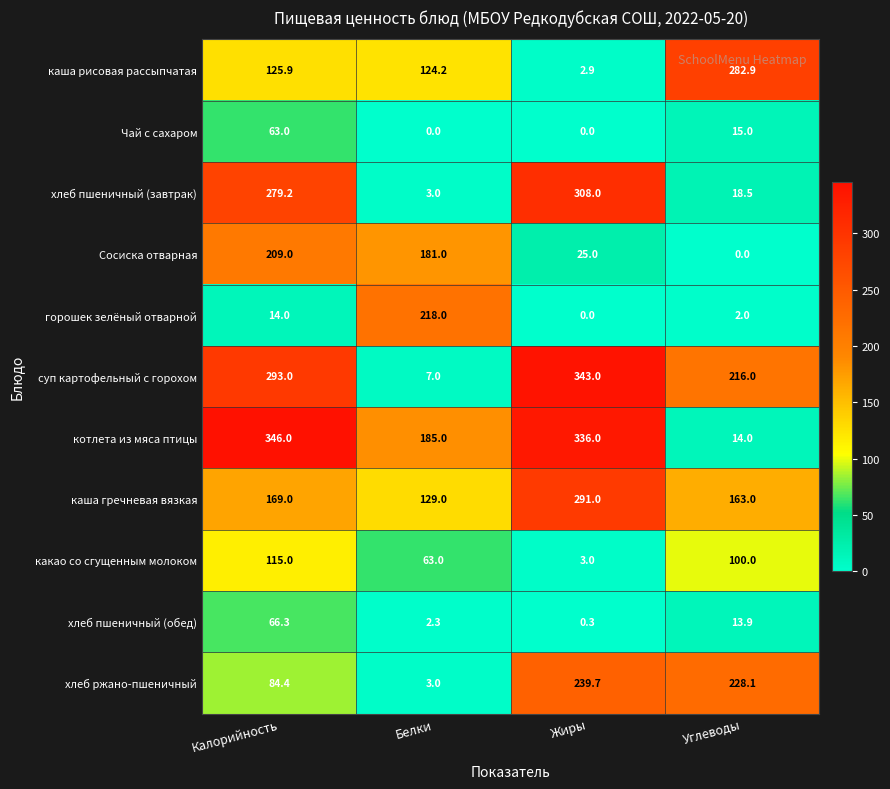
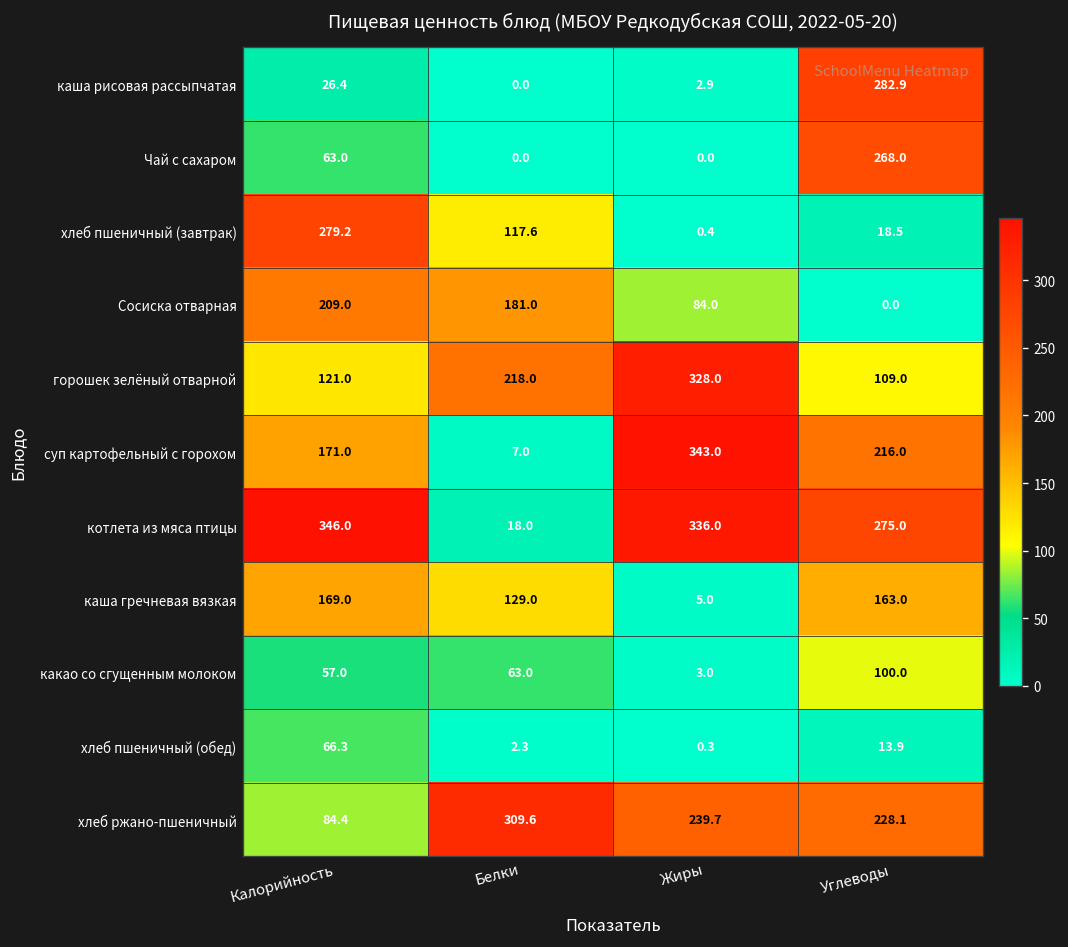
  {
    "каша рисовая рассыпчатая": {
-     "Калорийность": 125.9,
-     "Белки": 124.2,
+     "Калорийность": 26.4,
+     "Белки": 0.0,
      "Жиры": 2.9
    },
    "Чай с сахаром": {
      "Калорийность": 63.0,
      "Белки": 0.0,
      "Жиры": 0.0,
-     "Углеводы": 15.0
+     "Углеводы": 268.0
    },
    "хлеб пшеничный (завтрак)": {
      "Калорийность": 279.2,
-     "Белки": 3.0,
-     "Жиры": 308.0,
+     "Белки": 117.6,
+     "Жиры": 0.4,
      "Углеводы": 18.5
    },
    "Сосиска отварная": {
      "Калорийность": 209.0,
      "Белки": 181.0,
-     "Жиры": 25.0,
+     "Жиры": 84.0,
      "Углеводы": 0.0
    },
    "горошек зелёный отварной": {
-     "Калорийность": 14.0,
+     "Калорийность": 121.0,
      "Белки": 218.0,
-     "Жиры": 0.0,
-     "Углеводы": 2.0
+     "Жиры": 328.0,
+     "Углеводы": 109.0
    },
    "суп картофельный с горохом": {
-     "Калорийность": 293.0,
+     "Калорийность": 171.0,
      "Белки": 7.0,
      "Жиры": 343.0,
      "Углеводы": 216.0
    },
    "котлета из мяса птицы": {
      "Калорийность": 346.0,
-     "Белки": 185.0,
+     "Белки": 18.0,
      "Жиры": 336.0,
-     "Углеводы": 14.0
+     "Углеводы": 275.0
    },
    "каша гречневая вязкая": {
      "Калорийность": 169.0,
      "Белки": 129.0,
-     "Жиры": 291.0,
+     "Жиры": 5.0,
      "Углеводы": 163.0
    },
    "какао со сгущенным молоком": {
-     "Калорийность": 115.0,
+     "Калорийность": 57.0,
      "Белки": 63.0,
      "Жиры": 3.0,
      "Углеводы": 100.0
    },
    "хлеб пшеничный (обед)": {
      "Калорийность": 66.3,
      "Белки": 2.3,
      "Жиры": 0.3,
      "Углеводы": 13.9
    },
    "хлеб ржано-пшеничный": {
      "Калорийность": 84.4,
-     "Белки": 3.0,
+     "Белки": 309.6,
      "Жиры": 239.7,
      "Углеводы": 228.1
    }
  }
